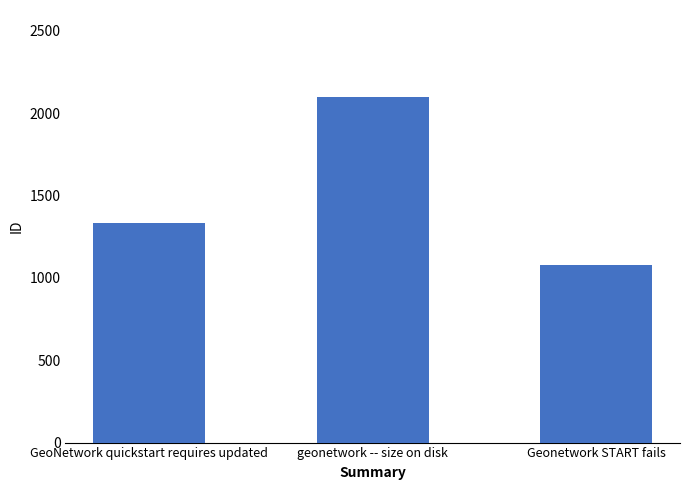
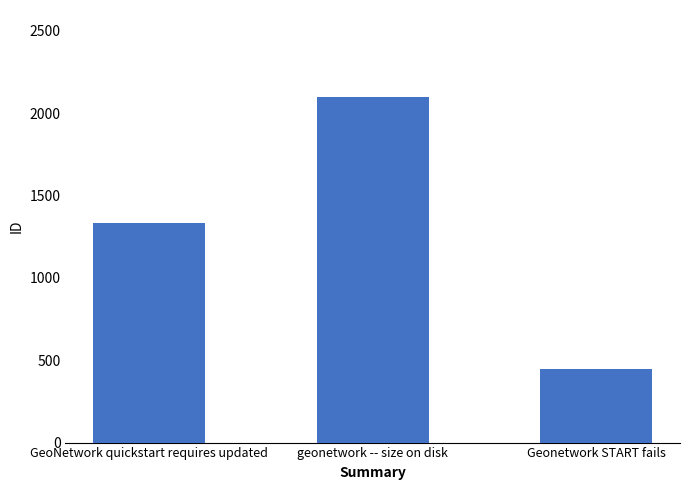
  {
    "GeoNetwork quickstart requires updated": 1340,
    "geonetwork -- size on disk": 2100,
-   "Geonetwork START fails": 1080
+   "Geonetwork START fails": 450
  }
